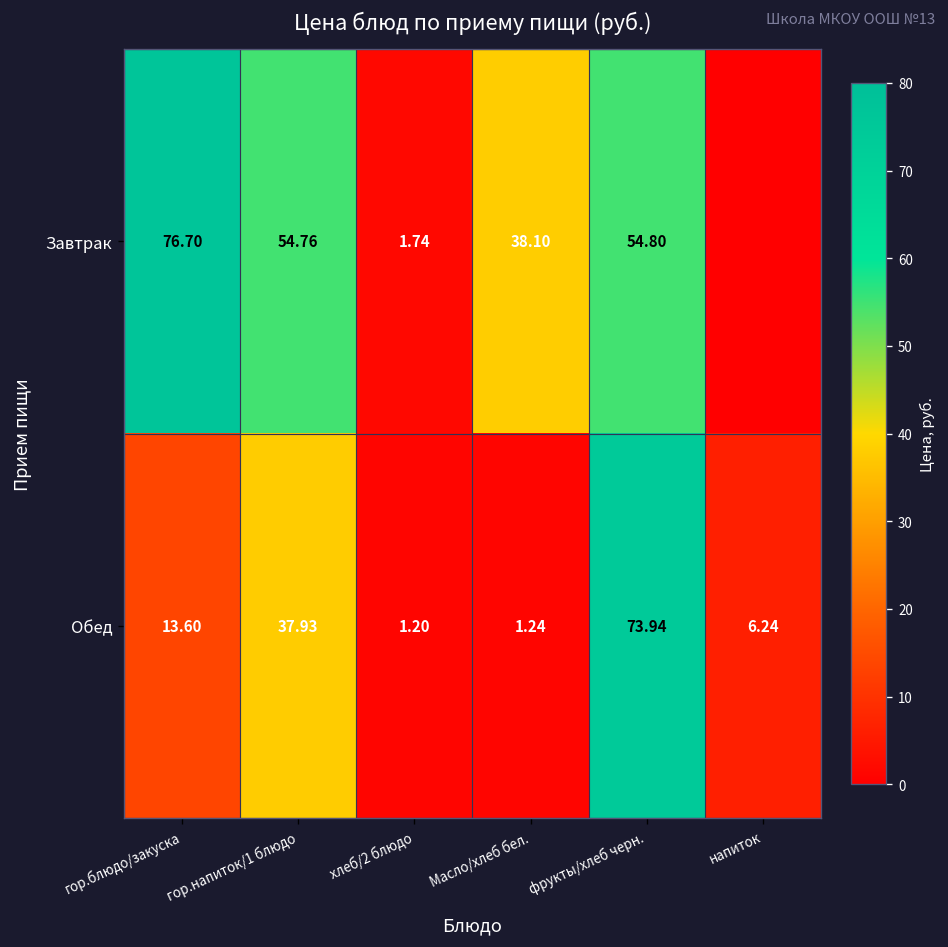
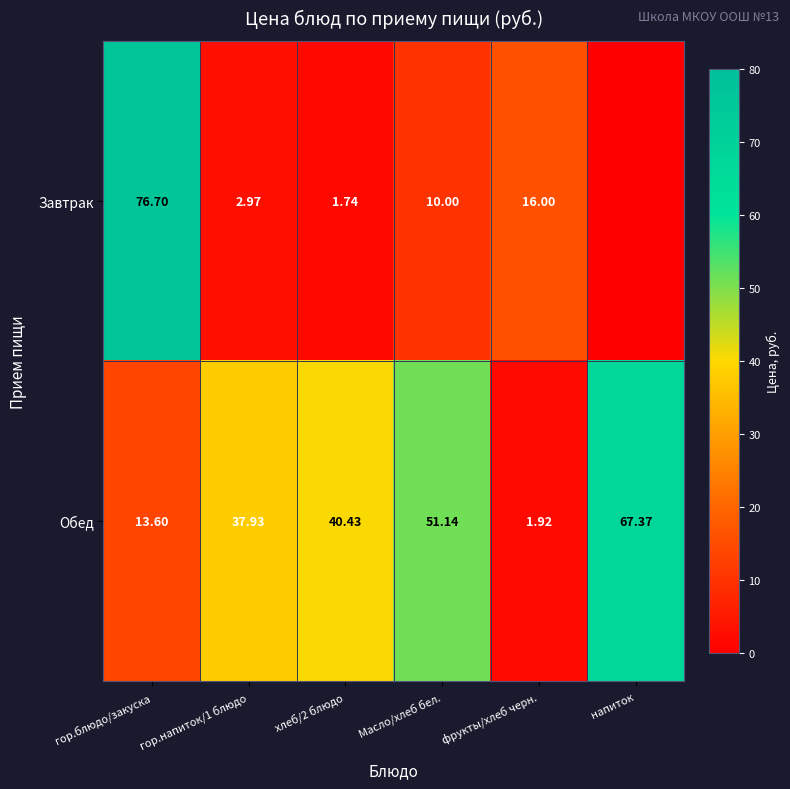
  {
    "Завтрак": {
      "гор.блюдо/закуска": 76.70,
-     "гор.напиток/1 блюдо": 54.76,
+     "гор.напиток/1 блюдо": 2.97,
      "хлеб/2 блюдо": 1.74,
-     "Масло/хлеб бел.": 38.10,
-     "фрукты/хлеб черн.": 54.80
+     "Масло/хлеб бел.": 10.00,
+     "фрукты/хлеб черн.": 16.00
    },
    "Обед": {
      "гор.блюдо/закуска": 13.60,
      "гор.напиток/1 блюдо": 37.93,
-     "хлеб/2 блюдо": 1.20,
-     "Масло/хлеб бел.": 1.24,
-     "фрукты/хлеб черн.": 73.94,
-     "напиток": 6.24
+     "хлеб/2 блюдо": 40.43,
+     "Масло/хлеб бел.": 51.14,
+     "фрукты/хлеб черн.": 1.92,
+     "напиток": 67.37
    }
  }
